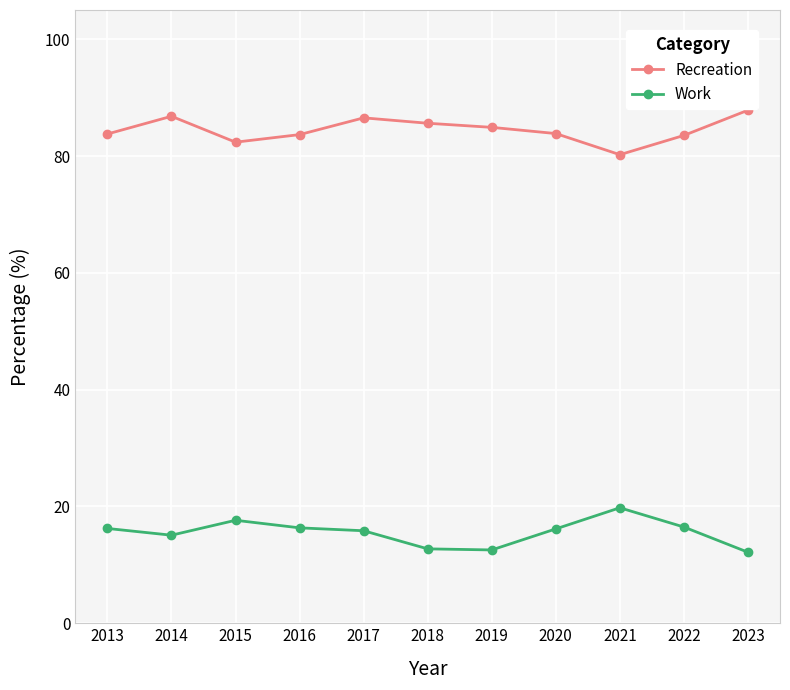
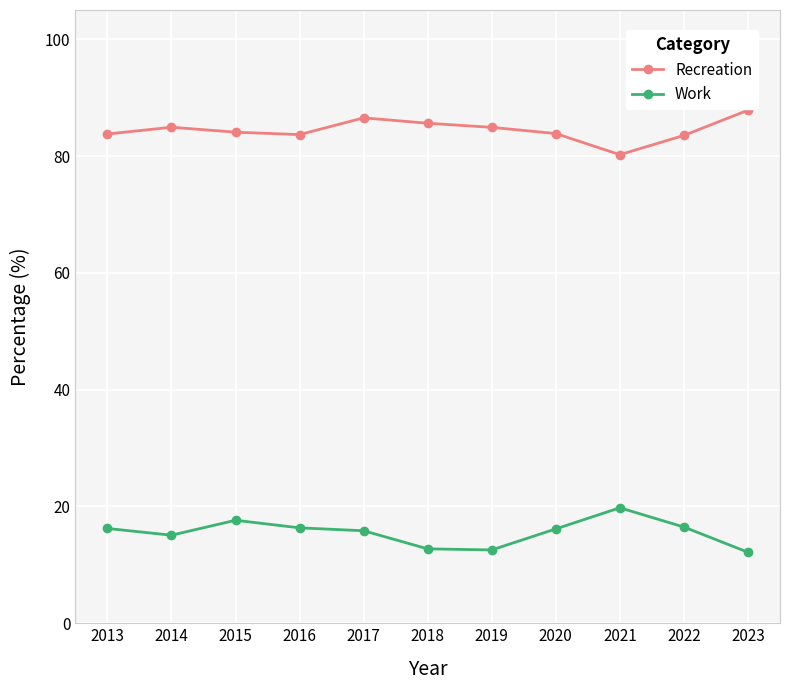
  {
    "Recreation": {
      "2013": 84,
-     "2014": 87,
-     "2015": 82,
+     "2014": 85,
+     "2015": 84,
      "2016": 84,
      "2017": 87,
      "2018": 86,
      "2019": 85,
      "2020": 84,
      "2021": 80,
      "2022": 84,
      "2023": 88
    },
    "Work": {
      "2013": 16,
      "2014": 15,
      "2015": 18,
      "2016": 16,
      "2017": 16,
      "2018": 13,
      "2019": 13,
      "2020": 16,
      "2021": 20,
      "2022": 16,
      "2023": 12
    }
  }
